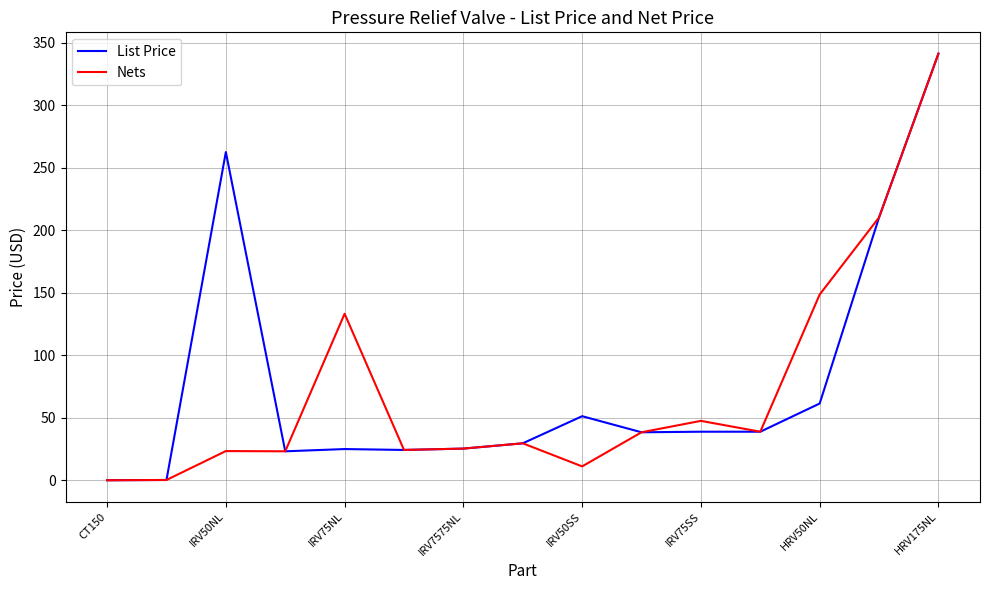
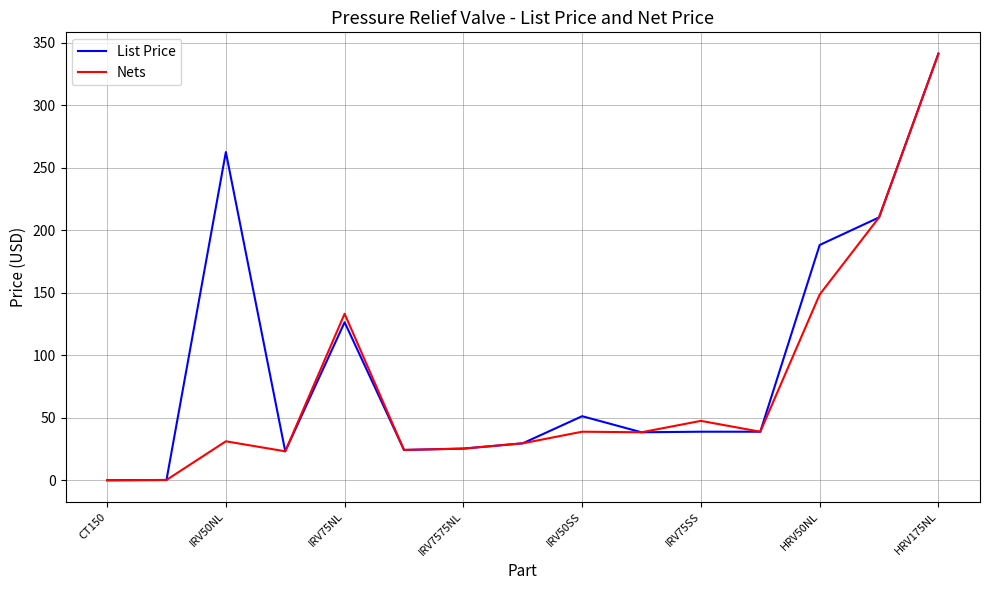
  {
    "List Price": {
      "IRV50NL": 263,
-     "IRV75NL": 25,
+     "IRV75NL": 127,
      "IRV50SS": 51,
      "IRV75SS": 39,
-     "HRV50NL": 62
+     "HRV50NL": 188
    },
    "Nets": {
-     "IRV50NL": 24,
+     "IRV50NL": 31,
      "IRV75NL": 133,
-     "IRV50SS": 11,
+     "IRV50SS": 39,
      "IRV75SS": 48,
      "HRV50NL": 149
    }
  }
